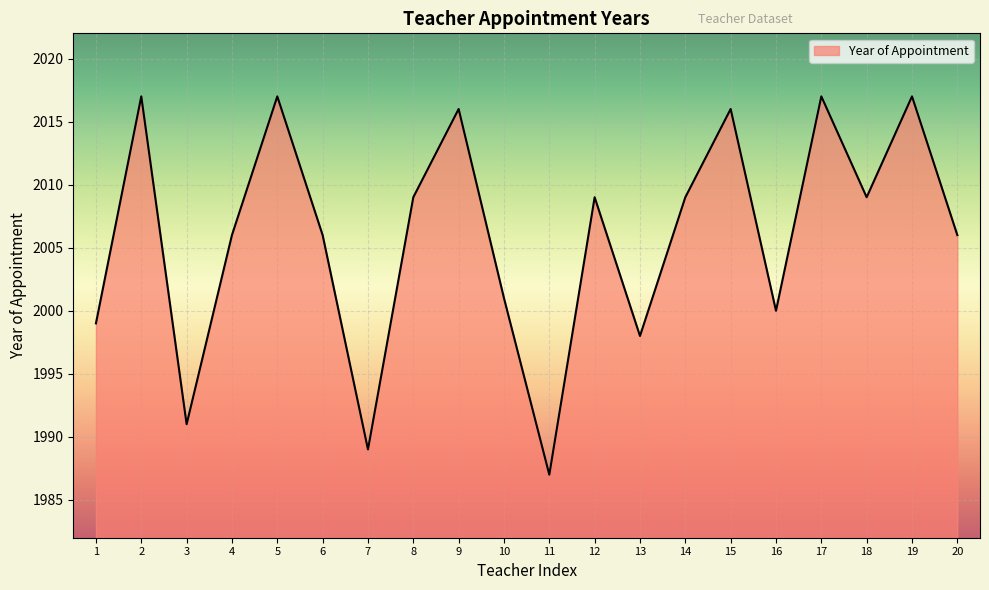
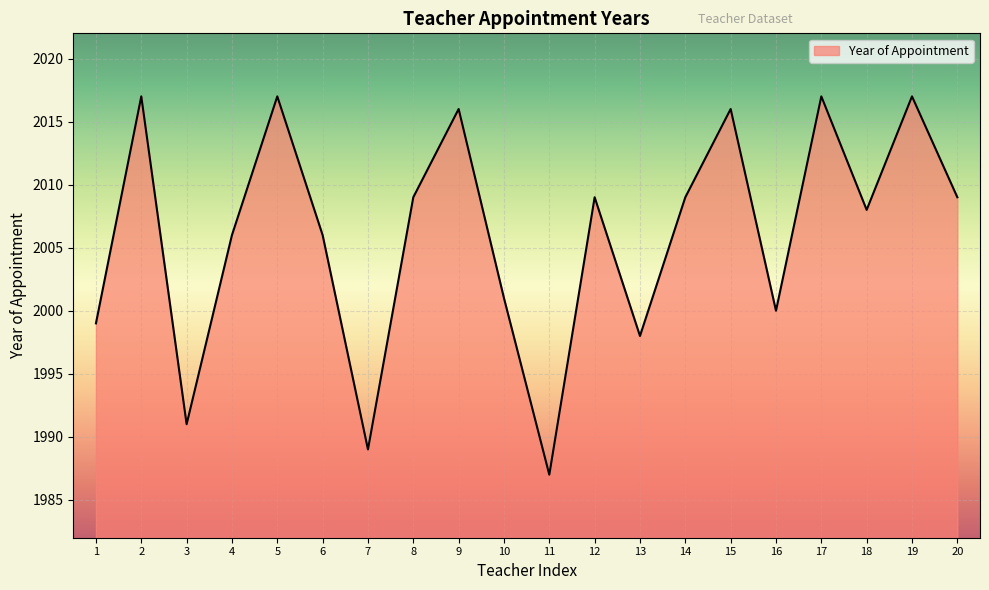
  {
    "1": 1999,
    "2": 2017,
    "3": 1991,
    "4": 2006,
    "5": 2017,
    "6": 2006,
    "7": 1989,
    "8": 2009,
    "9": 2016,
    "10": 2001,
    "11": 1987,
    "12": 2009,
    "13": 1998,
    "14": 2009,
    "15": 2016,
    "16": 2000,
    "17": 2017,
-   "18": 2009,
+   "18": 2008,
    "19": 2017,
-   "20": 2006
+   "20": 2009
  }
